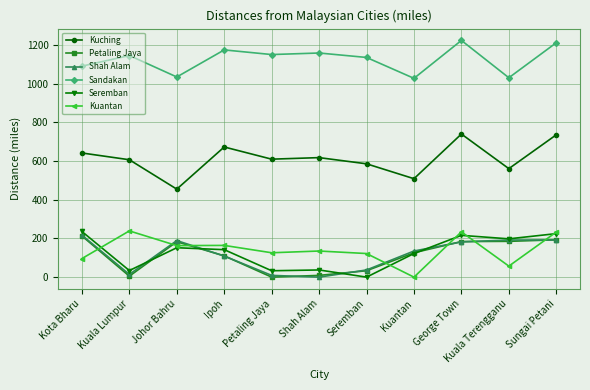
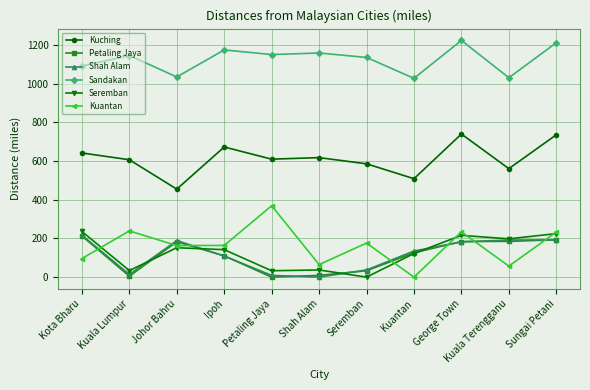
  {
    "Kuantan": {
      "Kota Bharu": 100,
      "Kuala Lumpur": 240,
      "Ipoh": 160,
-     "Petaling Jaya": 130,
-     "Shah Alam": 140,
-     "Seremban": 120,
+     "Petaling Jaya": 370,
+     "Shah Alam": 70,
+     "Seremban": 180,
      "Kuantan": 0,
      "George Town": 230,
      "Kuala Terengganu": 60
    }
  }
